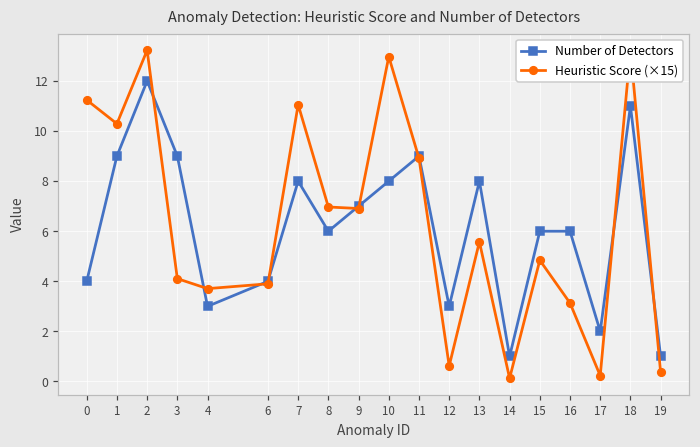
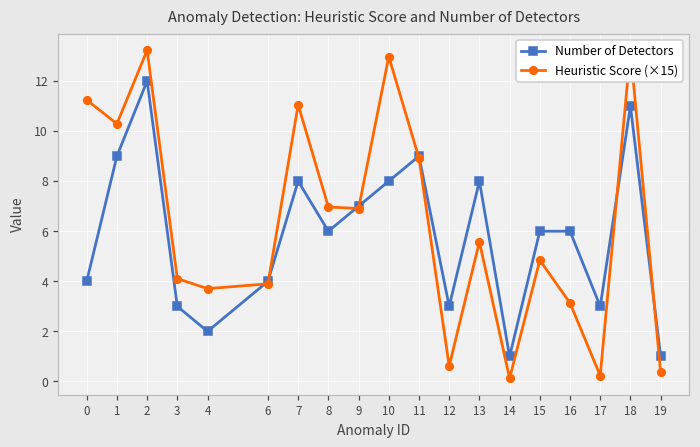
  {
    "Number of Detectors": {
      "0": 4,
      "1": 9,
      "2": 12,
-     "3": 9,
-     "4": 3,
+     "3": 3,
+     "4": 2,
      "7": 8,
      "8": 6,
      "10": 8,
      "12": 3,
      "13": 8,
      "14": 1,
      "15": 6,
      "16": 6,
-     "17": 2,
+     "17": 3,
      "18": 11,
      "19": 1
    },
    "Heuristic Score (×15)": {
      "0": 11.2,
      "1": 10.3,
      "2": 13.2,
      "3": 4,
      "4": 3.7,
      "7": 11,
      "8": 7,
      "10": 13,
      "12": 0.6,
      "13": 5.6,
      "14": 0.1,
      "15": 4.8,
      "16": 3.1,
      "17": 0.2,
      "19": 0.4
    }
  }
